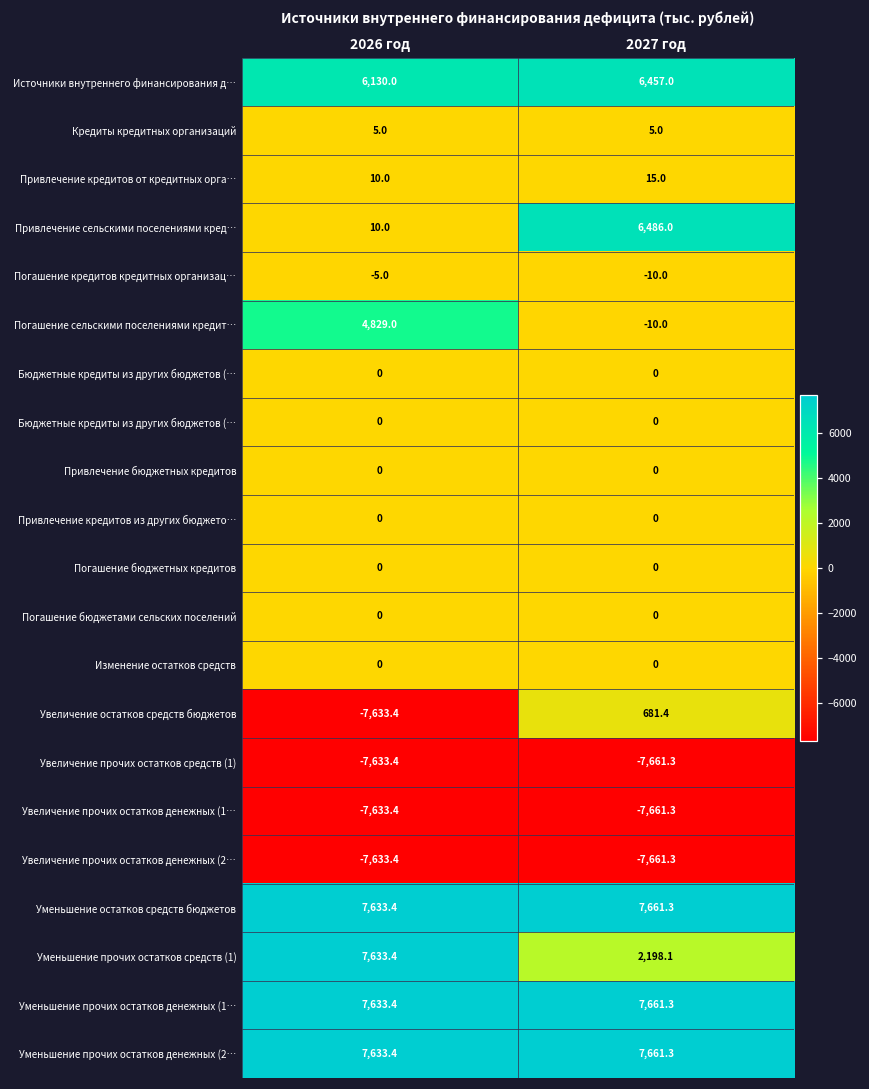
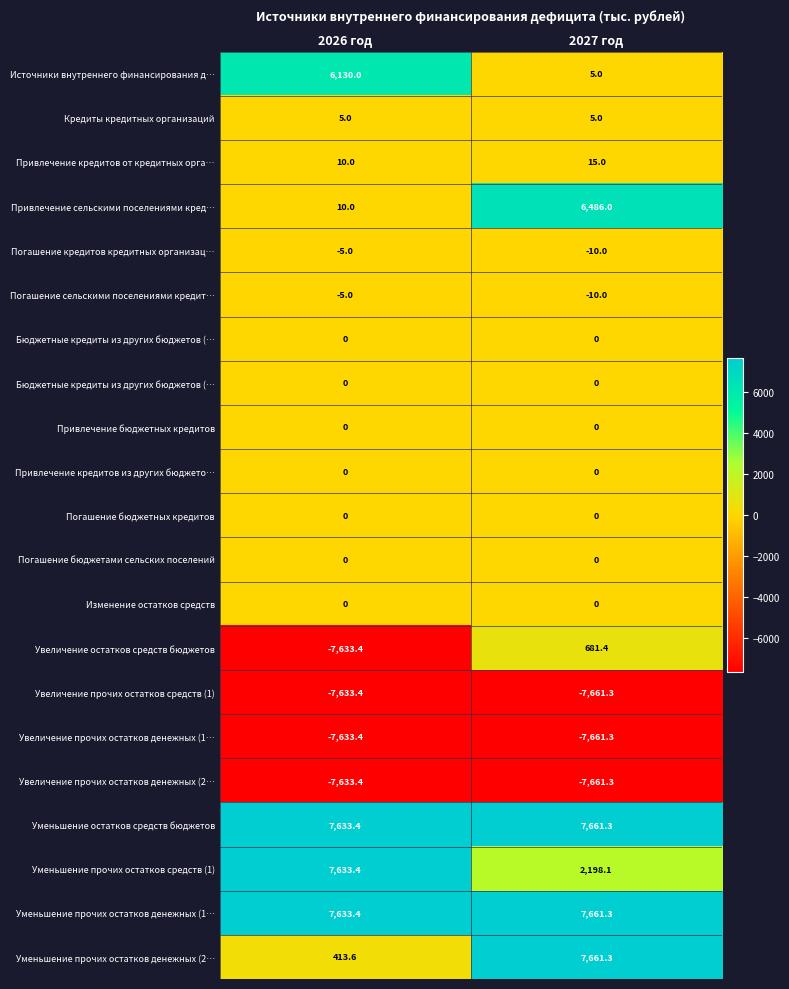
  {
    "Источники внутреннего финансирования д…": {
      "2026 год": "6,130.0",
-     "2027 год": "6,457.0"
+     "2027 год": "5.0"
    },
    "Кредиты кредитных организаций": {
      "2026 год": "5.0",
      "2027 год": "5.0"
    },
    "Привлечение кредитов от кредитных орга…": {
      "2026 год": "10.0",
      "2027 год": "15.0"
    },
    "Привлечение сельскими поселениями кред…": {
      "2026 год": "10.0",
      "2027 год": "6,486.0"
    },
    "Погашение кредитов кредитных организац…": {
      "2026 год": "-5.0",
      "2027 год": "-10.0"
    },
    "Погашение сельскими поселениями кредит…": {
-     "2026 год": "4,829.0",
+     "2026 год": "-5.0",
      "2027 год": "-10.0"
    },
    "Привлечение бюджетных кредитов": {
      "2026 год": "0",
      "2027 год": "0"
    },
    "Привлечение кредитов из других бюджето…": {
      "2026 год": "0",
      "2027 год": "0"
    },
    "Погашение бюджетных кредитов": {
      "2026 год": "0",
      "2027 год": "0"
    },
    "Погашение бюджетами сельских поселений": {
      "2026 год": "0",
      "2027 год": "0"
    },
    "Изменение остатков средств": {
      "2026 год": "0",
      "2027 год": "0"
    },
    "Увеличение остатков средств бюджетов": {
      "2026 год": "-7,633.4",
      "2027 год": "681.4"
    },
    "Увеличение прочих остатков средств (1)": {
      "2026 год": "-7,633.4",
      "2027 год": "-7,661.3"
    },
    "Увеличение прочих остатков денежных (1…": {
      "2026 год": "-7,633.4",
      "2027 год": "-7,661.3"
    },
    "Увеличение прочих остатков денежных (2…": {
      "2026 год": "-7,633.4",
      "2027 год": "-7,661.3"
    },
    "Уменьшение остатков средств бюджетов": {
      "2026 год": "7,633.4",
      "2027 год": "7,661.3"
    },
    "Уменьшение прочих остатков средств (1)": {
      "2026 год": "7,633.4",
      "2027 год": "2,198.1"
    },
    "Уменьшение прочих остатков денежных (1…": {
      "2026 год": "7,633.4",
      "2027 год": "7,661.3"
    },
    "Уменьшение прочих остатков денежных (2…": {
-     "2026 год": "7,633.4",
+     "2026 год": "413.6",
      "2027 год": "7,661.3"
    }
  }
